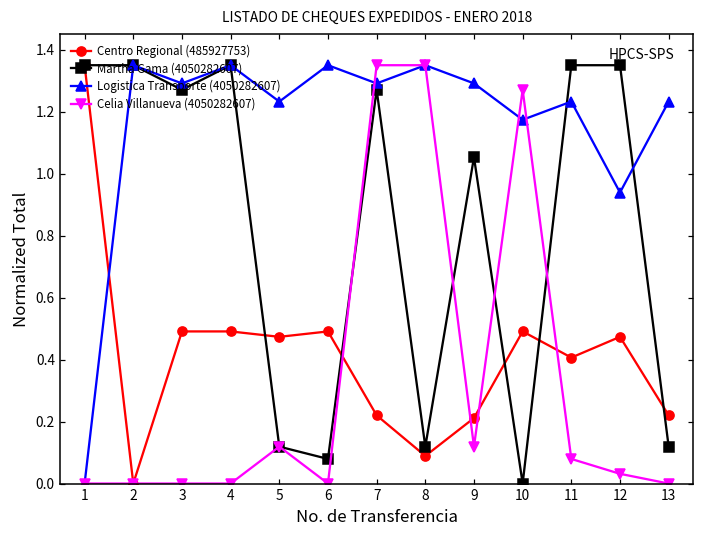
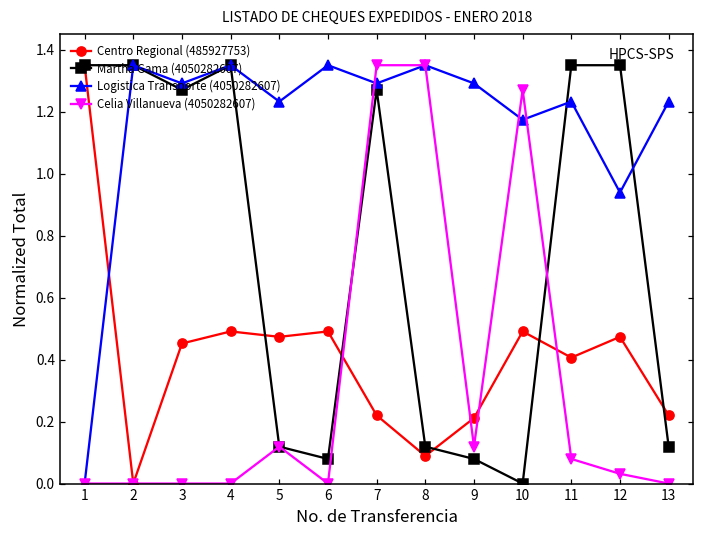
  {
    "Centro Regional (485927753)": {
-     "3": 0.49,
+     "3": 0.45,
      "4": 0.49,
      "5": 0.47,
      "6": 0.49,
      "7": 0.22,
      "8": 0.09,
      "9": 0.21,
      "10": 0.49,
      "11": 0.41,
      "12": 0.47,
      "13": 0.22
    },
    "Martha Gama (4050282607)": {
      "3": 1.27,
      "6": 0.08,
      "7": 1.27,
      "8": 0.12,
-     "9": 1.05,
+     "9": 0.08,
      "10": 0.00,
      "11": 1.35,
      "12": 1.35,
      "13": 0.12
    },
    "Logistica Transporte (4050282607)": {
      "3": 1.29,
      "5": 1.23,
      "6": 1.35,
      "7": 1.29,
      "9": 1.29,
      "10": 1.17,
      "11": 1.23,
      "12": 0.94,
      "13": 1.23
    },
    "Celia Villanueva (4050282607)": {
      "3": 0.00,
      "4": 0.00,
      "6": 0.00,
      "7": 1.35,
      "9": 0.12,
      "10": 1.27,
      "11": 0.08,
      "12": 0.03,
      "13": 0.00
    }
  }
